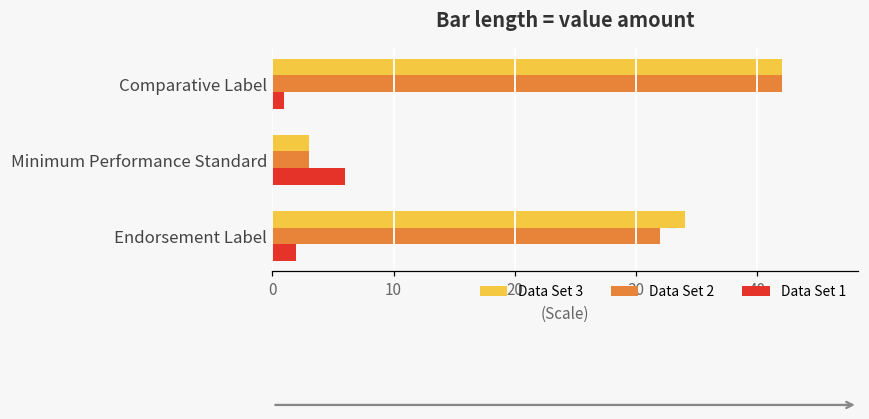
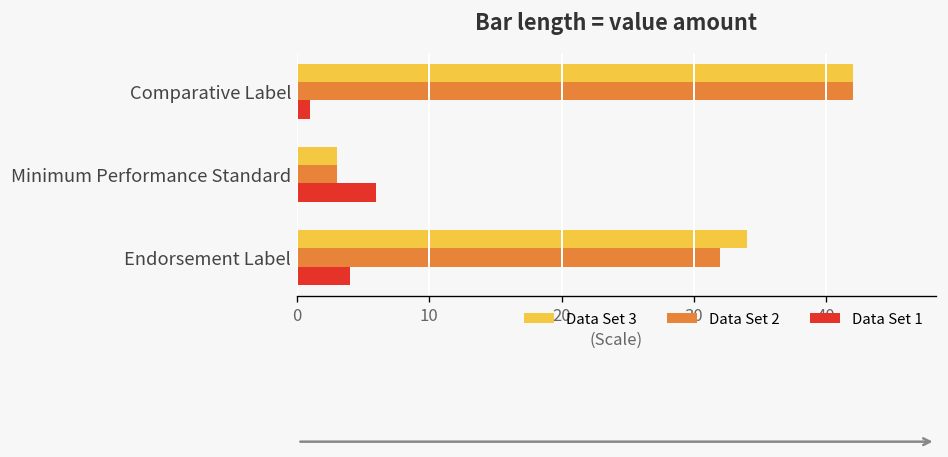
  {
    "Data Set 3": {
      "Comparative Label": 42,
      "Minimum Performance Standard": 3,
      "Endorsement Label": 34
    },
    "Data Set 2": {
      "Comparative Label": 42,
      "Minimum Performance Standard": 3,
      "Endorsement Label": 32
    },
    "Data Set 1": {
      "Comparative Label": 1,
      "Minimum Performance Standard": 6,
-     "Endorsement Label": 2
+     "Endorsement Label": 4
    }
  }
